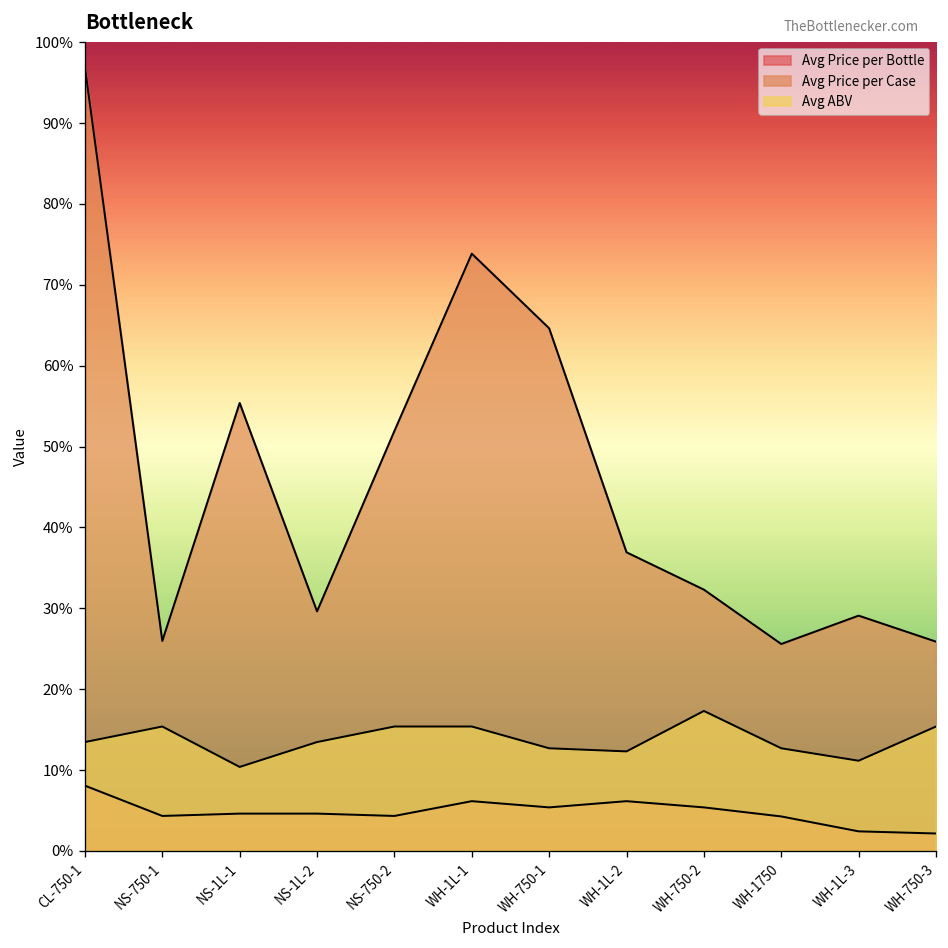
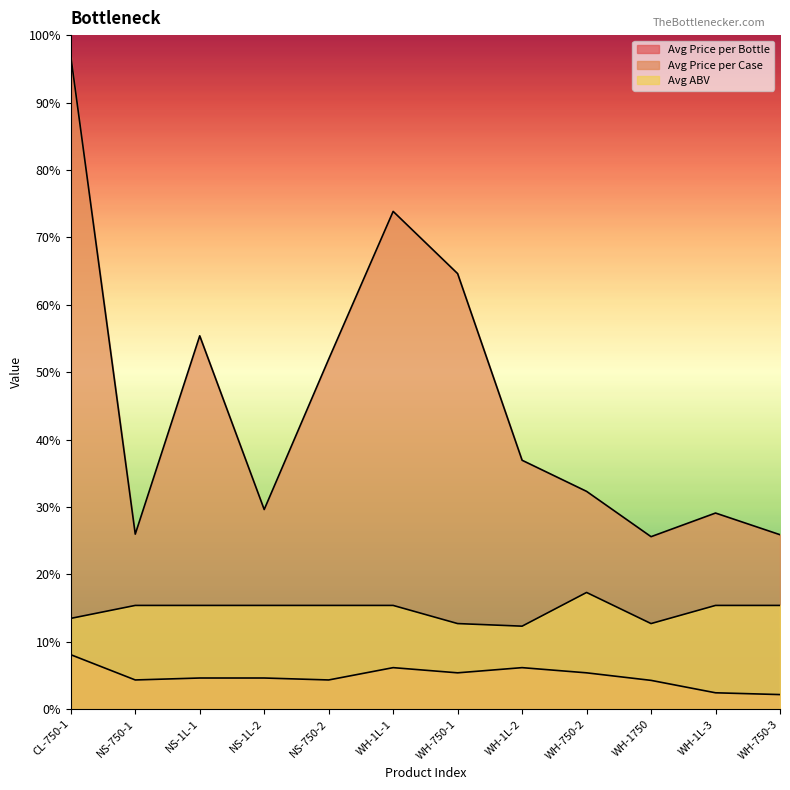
  {
    "Avg ABV": {
      "CL-750-1": "13%",
      "NS-750-1": "15%",
-     "NS-1L-1": "10%",
-     "NS-1L-2": "13%",
+     "NS-1L-1": "15%",
+     "NS-1L-2": "15%",
      "NS-750-2": "15%",
      "WH-1L-1": "15%",
      "WH-750-1": "13%",
      "WH-1L-2": "12%",
      "WH-750-2": "17%",
      "WH-1750": "13%",
-     "WH-1L-3": "11%",
+     "WH-1L-3": "15%",
      "WH-750-3": "15%"
    }
  }
